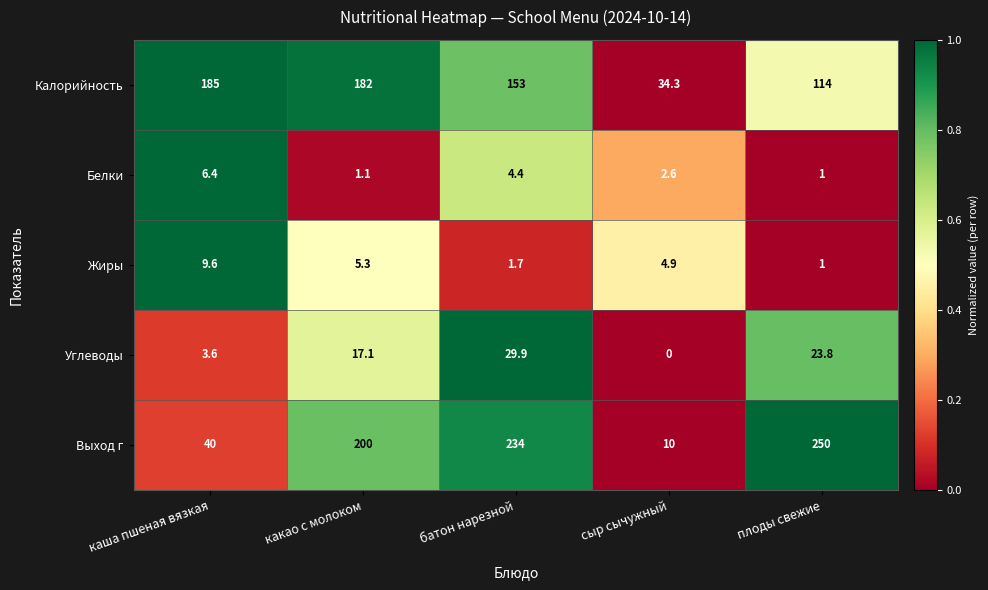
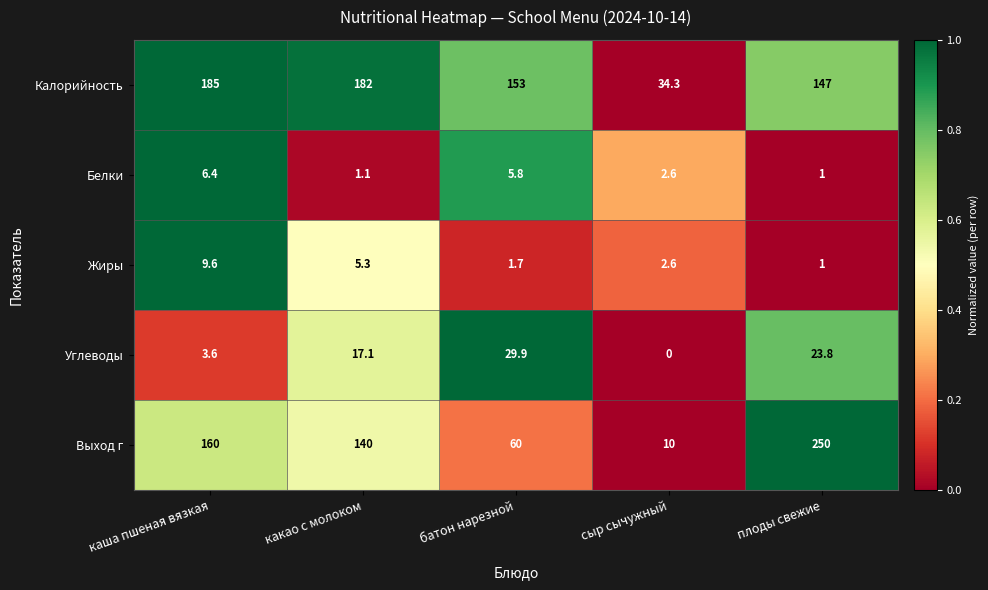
  {
    "Калорийность": {
      "каша пшеная вязкая": 185,
      "какао с молоком": 182,
      "батон нарезной": 153,
      "сыр сычужный": 34.3,
-     "плоды свежие": 114
+     "плоды свежие": 147
    },
    "Белки": {
      "каша пшеная вязкая": 6.4,
      "какао с молоком": 1.1,
-     "батон нарезной": 4.4,
+     "батон нарезной": 5.8,
      "сыр сычужный": 2.6,
      "плоды свежие": 1
    },
    "Жиры": {
      "каша пшеная вязкая": 9.6,
      "какао с молоком": 5.3,
      "батон нарезной": 1.7,
-     "сыр сычужный": 4.9,
+     "сыр сычужный": 2.6,
      "плоды свежие": 1
    },
    "Углеводы": {
      "каша пшеная вязкая": 3.6,
      "какао с молоком": 17.1,
      "батон нарезной": 29.9,
      "сыр сычужный": 0,
      "плоды свежие": 23.8
    },
    "Выход г": {
-     "каша пшеная вязкая": 40,
-     "какао с молоком": 200,
-     "батон нарезной": 234,
+     "каша пшеная вязкая": 160,
+     "какао с молоком": 140,
+     "батон нарезной": 60,
      "сыр сычужный": 10,
      "плоды свежие": 250
    }
  }
